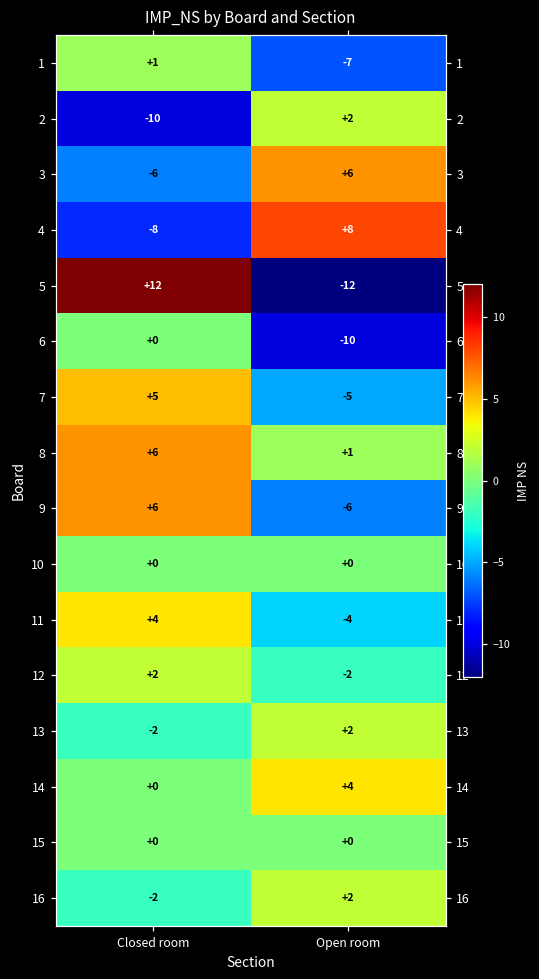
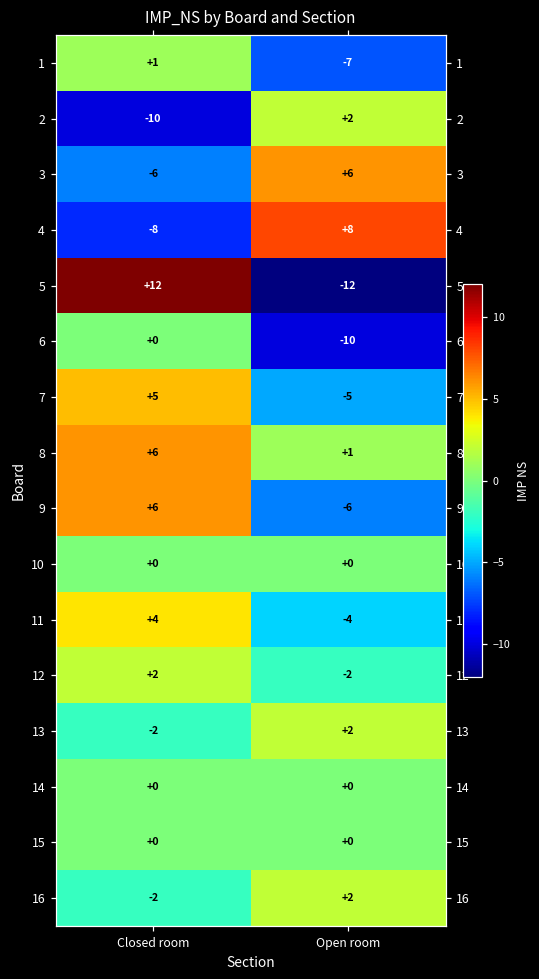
  {
    "1": {
      "Closed room": "+1",
      "Open room": "-7"
    },
    "2": {
      "Closed room": "-10",
      "Open room": "+2"
    },
    "3": {
      "Closed room": "-6",
      "Open room": "+6"
    },
    "4": {
      "Closed room": "-8",
      "Open room": "+8"
    },
    "5": {
      "Closed room": "+12",
      "Open room": "-12"
    },
    "6": {
      "Closed room": "+0",
      "Open room": "-10"
    },
    "7": {
      "Closed room": "+5",
      "Open room": "-5"
    },
    "8": {
      "Closed room": "+6",
      "Open room": "+1"
    },
    "9": {
      "Closed room": "+6",
      "Open room": "-6"
    },
    "10": {
      "Closed room": "+0",
      "Open room": "+0"
    },
    "11": {
      "Closed room": "+4",
      "Open room": "-4"
    },
    "12": {
      "Closed room": "+2",
      "Open room": "-2"
    },
    "13": {
      "Closed room": "-2",
      "Open room": "+2"
    },
    "14": {
      "Closed room": "+0",
-     "Open room": "+4"
+     "Open room": "+0"
    },
    "15": {
      "Closed room": "+0",
      "Open room": "+0"
    },
    "16": {
      "Closed room": "-2",
      "Open room": "+2"
    }
  }
